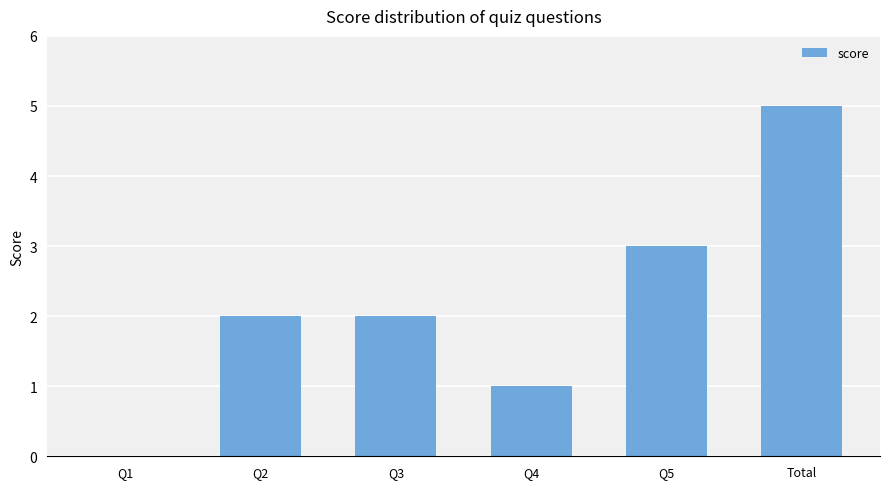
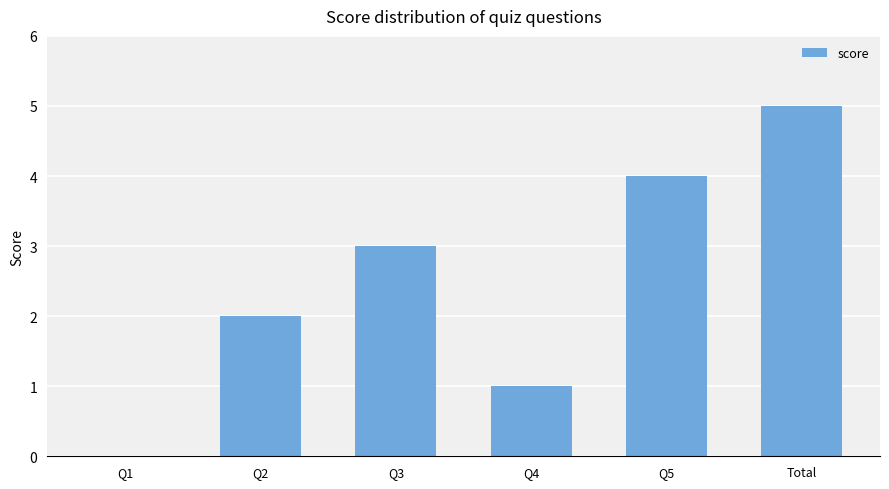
  {
    "Q1": 0,
    "Q2": 2,
-   "Q3": 2,
+   "Q3": 3,
    "Q4": 1,
-   "Q5": 3,
+   "Q5": 4,
    "Total": 5
  }
